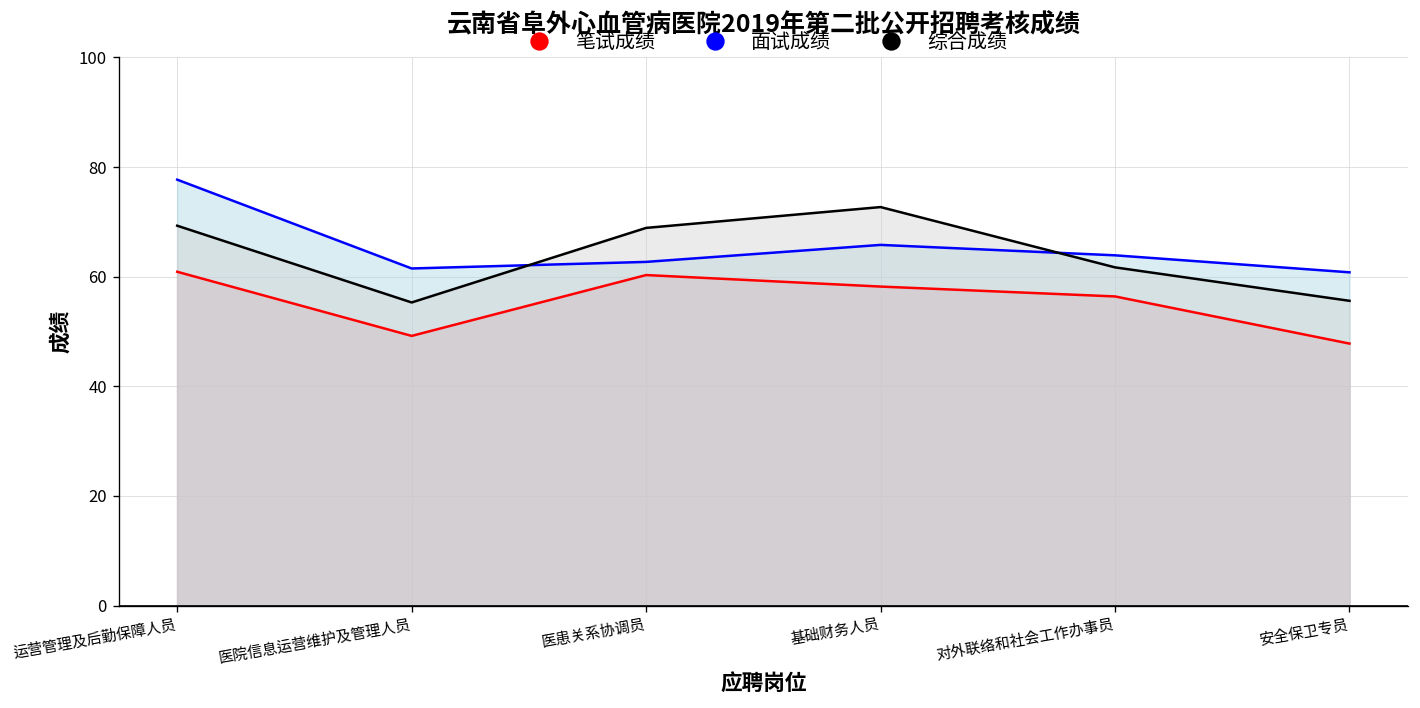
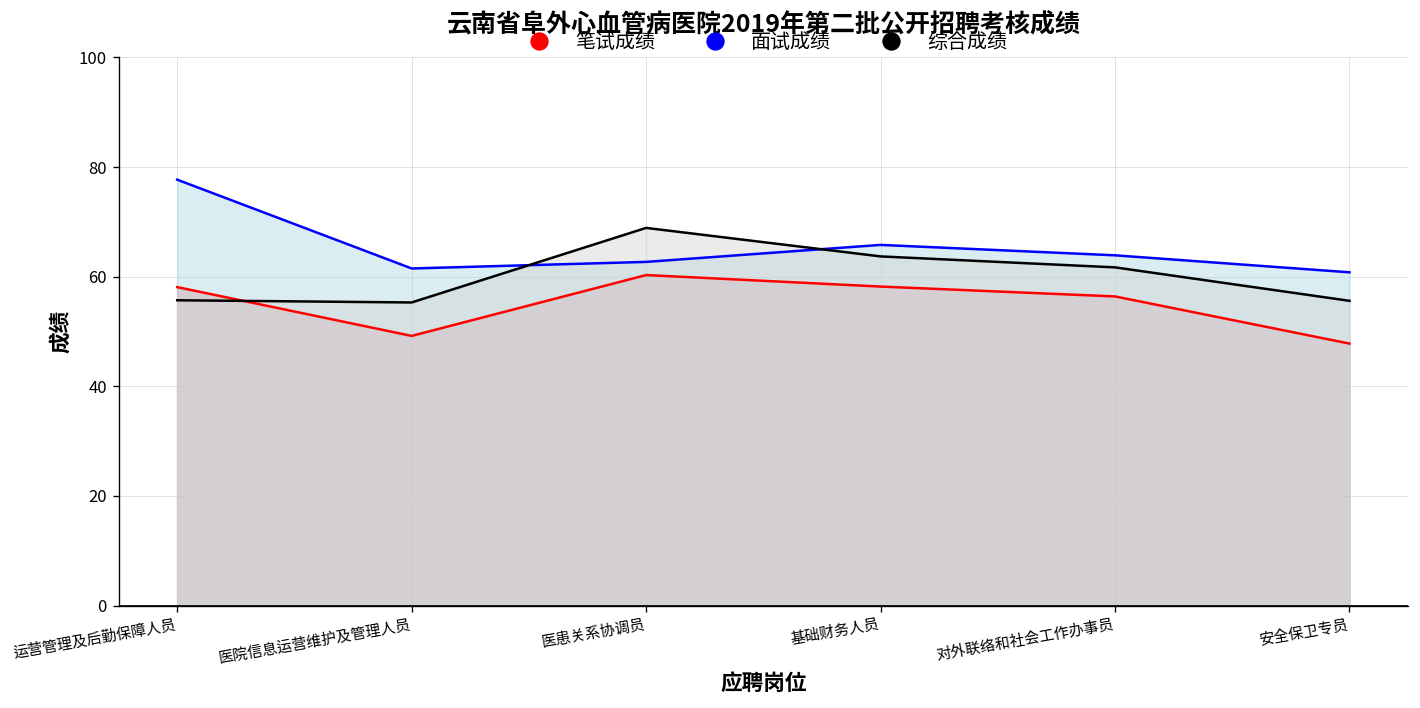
  {
    "笔试成绩": {
-     "运营管理及后勤保障人员": 61,
+     "运营管理及后勤保障人员": 58,
      "医院信息运营维护及管理人员": 49,
      "医患关系协调员": 60,
      "基础财务人员": 58,
      "对外联络和社会工作办事员": 56,
      "安全保卫专员": 48
    },
    "面试成绩": {
      "运营管理及后勤保障人员": 78,
      "医院信息运营维护及管理人员": 62,
      "医患关系协调员": 63,
      "基础财务人员": 66,
      "对外联络和社会工作办事员": 64,
      "安全保卫专员": 61
    },
    "综合成绩": {
-     "运营管理及后勤保障人员": 69,
+     "运营管理及后勤保障人员": 56,
      "医院信息运营维护及管理人员": 55,
      "医患关系协调员": 69,
-     "基础财务人员": 73,
+     "基础财务人员": 64,
      "对外联络和社会工作办事员": 62,
      "安全保卫专员": 56
    }
  }
